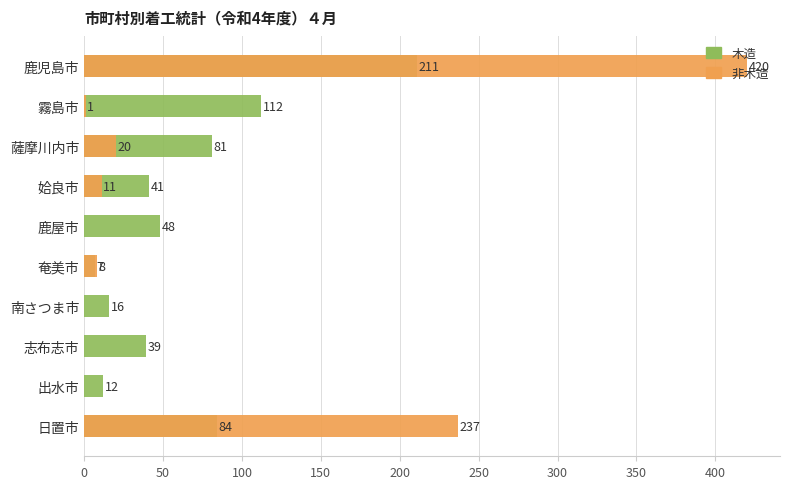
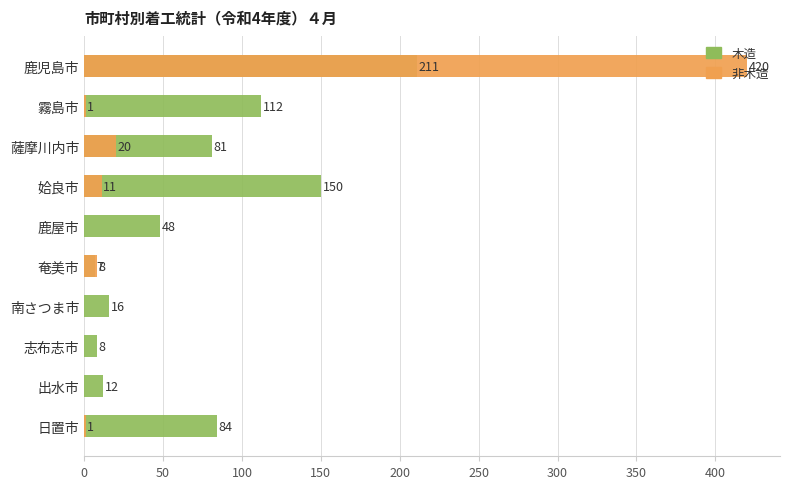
  {
    "木造": {
      "霧島市": 112,
      "薩摩川内市": 81,
-     "姶良市": 41,
+     "姶良市": 150,
      "鹿屋市": 48,
      "南さつま市": 16,
-     "志布志市": 39,
+     "志布志市": 8,
      "出水市": 12
    },
    "非木造": {
      "鹿児島市": 420,
      "霧島市": 1,
-     "日置市": 237
+     "日置市": 1
    }
  }
